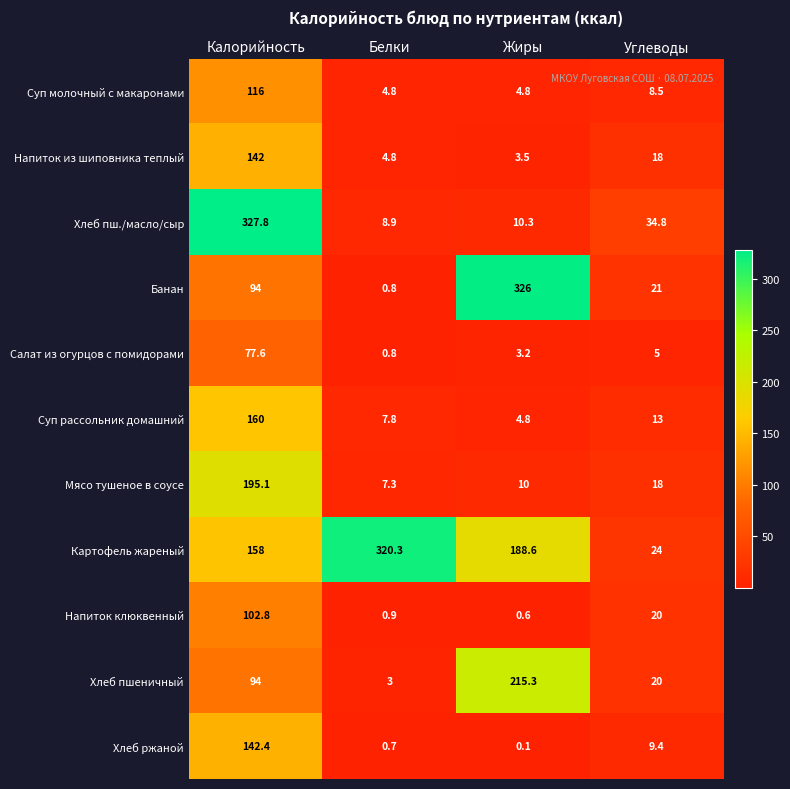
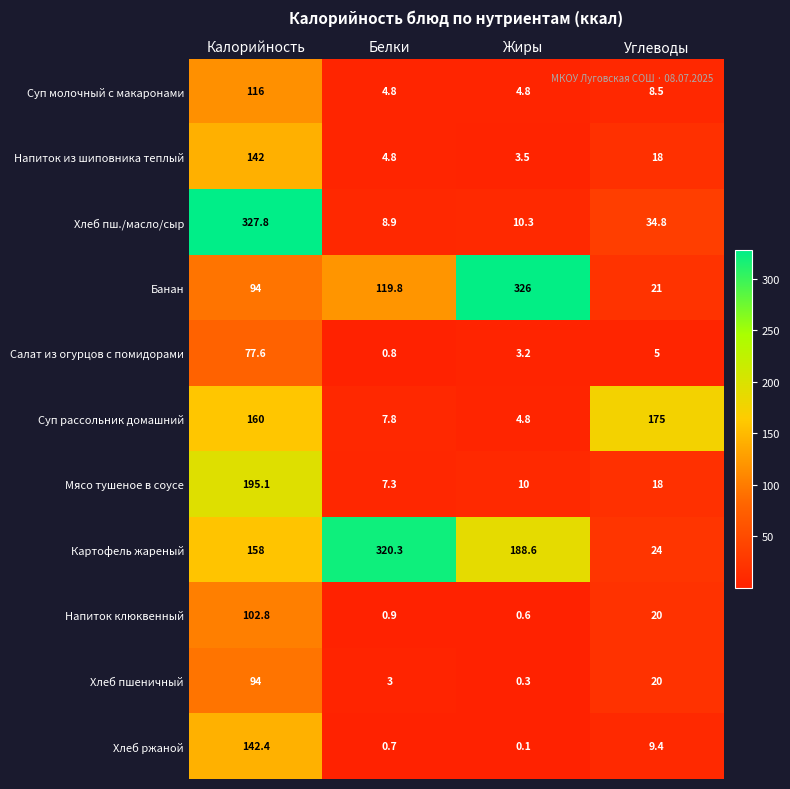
  {
    "Суп молочный с макаронами": {
      "Калорийность": 116,
      "Белки": 4.8,
      "Жиры": 4.8
    },
    "Напиток из шиповника теплый": {
      "Калорийность": 142,
      "Белки": 4.8,
      "Жиры": 3.5,
      "Углеводы": 18
    },
    "Хлеб пш./масло/сыр": {
      "Калорийность": 327.8,
      "Белки": 8.9,
      "Жиры": 10.3,
      "Углеводы": 34.8
    },
    "Банан": {
      "Калорийность": 94,
-     "Белки": 0.8,
+     "Белки": 119.8,
      "Жиры": 326,
      "Углеводы": 21
    },
    "Салат из огурцов с помидорами": {
      "Калорийность": 77.6,
      "Белки": 0.8,
      "Жиры": 3.2,
      "Углеводы": 5
    },
    "Суп рассольник домашний": {
      "Калорийность": 160,
      "Белки": 7.8,
      "Жиры": 4.8,
-     "Углеводы": 13
+     "Углеводы": 175
    },
    "Мясо тушеное в соусе": {
      "Калорийность": 195.1,
      "Белки": 7.3,
      "Жиры": 10,
      "Углеводы": 18
    },
    "Картофель жареный": {
      "Калорийность": 158,
      "Белки": 320.3,
      "Жиры": 188.6,
      "Углеводы": 24
    },
    "Напиток клюквенный": {
      "Калорийность": 102.8,
      "Белки": 0.9,
      "Жиры": 0.6,
      "Углеводы": 20
    },
    "Хлеб пшеничный": {
      "Калорийность": 94,
      "Белки": 3,
-     "Жиры": 215.3,
+     "Жиры": 0.3,
      "Углеводы": 20
    },
    "Хлеб ржаной": {
      "Калорийность": 142.4,
      "Белки": 0.7,
      "Жиры": 0.1,
      "Углеводы": 9.4
    }
  }
